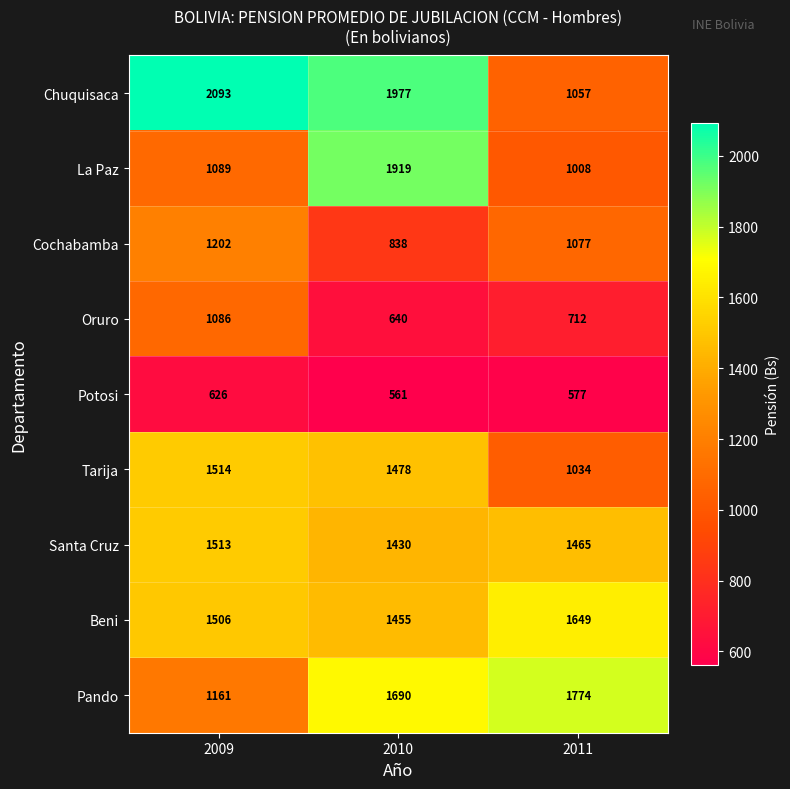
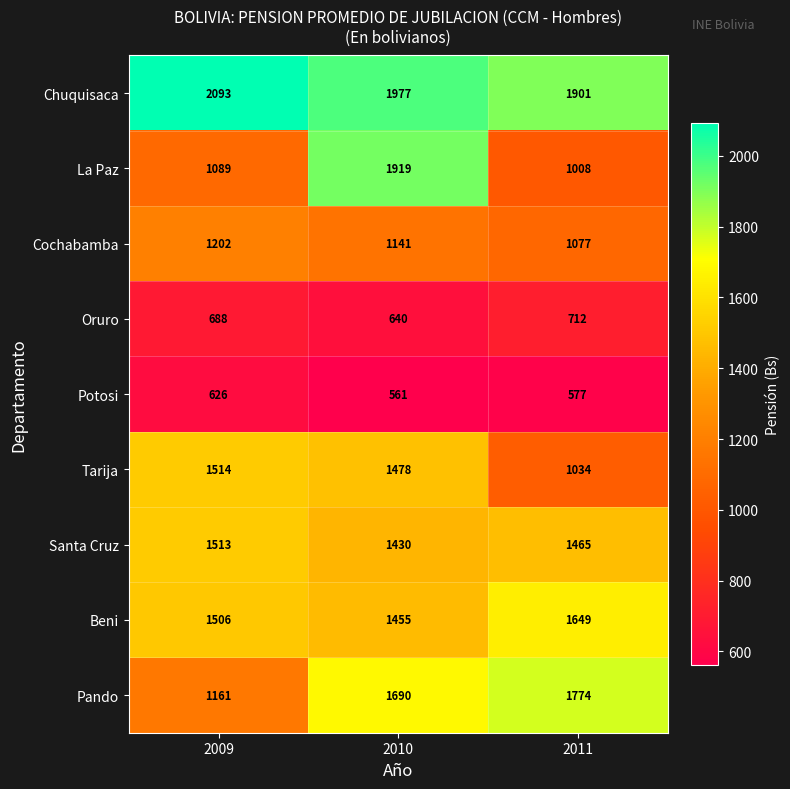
  {
    "Chuquisaca": {
      "2009": 2093,
      "2010": 1977,
-     "2011": 1057
+     "2011": 1901
    },
    "La Paz": {
      "2009": 1089,
      "2010": 1919,
      "2011": 1008
    },
    "Cochabamba": {
      "2009": 1202,
-     "2010": 838,
+     "2010": 1141,
      "2011": 1077
    },
    "Oruro": {
-     "2009": 1086,
+     "2009": 688,
      "2010": 640,
      "2011": 712
    },
    "Potosi": {
      "2009": 626,
      "2010": 561,
      "2011": 577
    },
    "Tarija": {
      "2009": 1514,
      "2010": 1478,
      "2011": 1034
    },
    "Santa Cruz": {
      "2009": 1513,
      "2010": 1430,
      "2011": 1465
    },
    "Beni": {
      "2009": 1506,
      "2010": 1455,
      "2011": 1649
    },
    "Pando": {
      "2009": 1161,
      "2010": 1690,
      "2011": 1774
    }
  }
